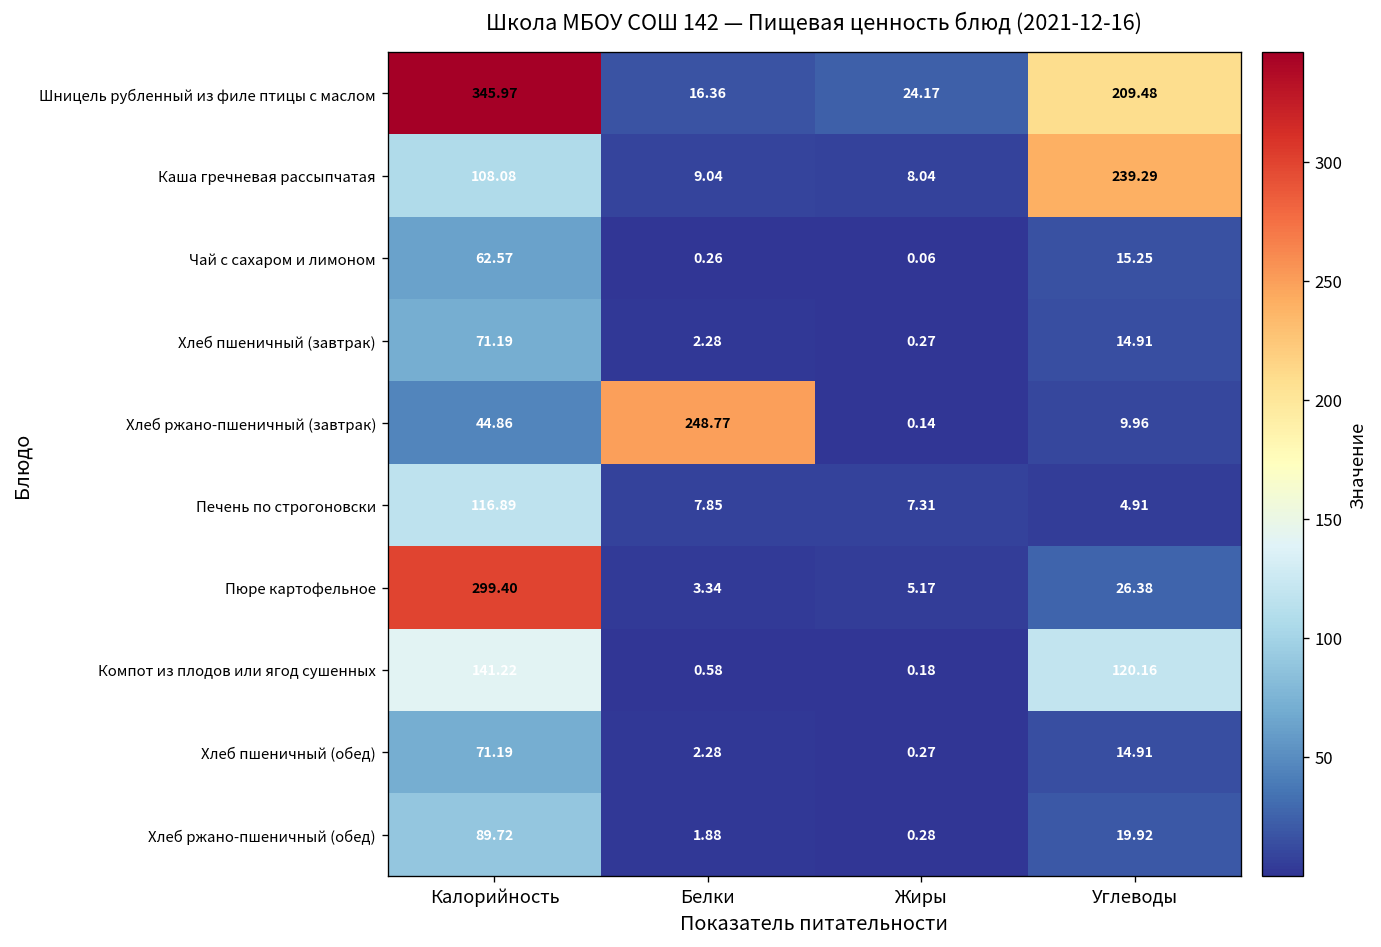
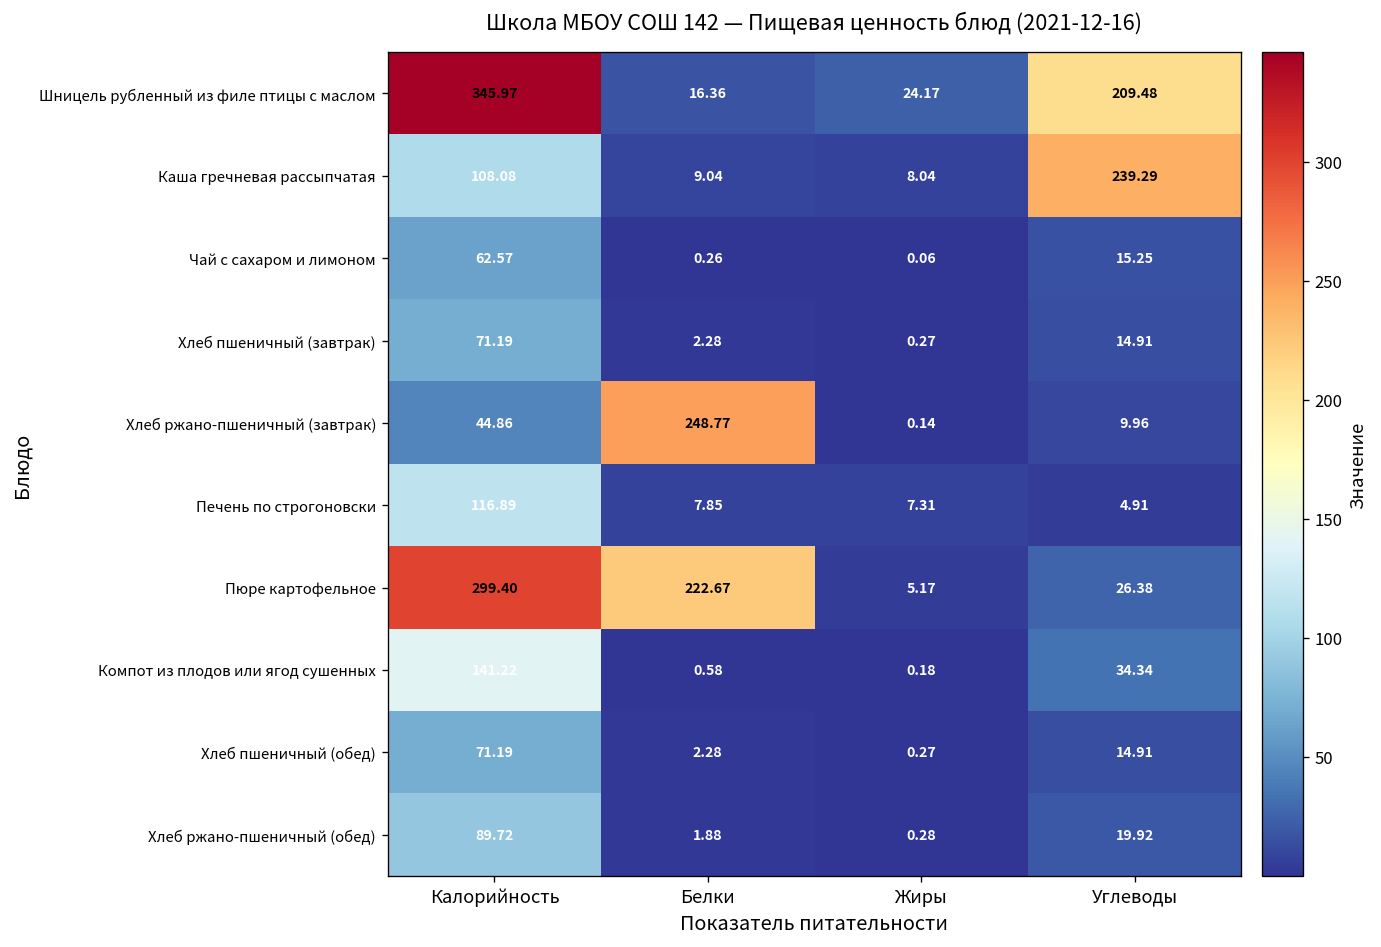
  {
    "Шницель рубленный из филе птицы с маслом": {
      "Калорийность": 345.97,
      "Белки": 16.36,
      "Жиры": 24.17,
      "Углеводы": 209.48
    },
    "Каша гречневая рассыпчатая": {
      "Калорийность": 108.08,
      "Белки": 9.04,
      "Жиры": 8.04,
      "Углеводы": 239.29
    },
    "Чай с сахаром и лимоном": {
      "Калорийность": 62.57,
      "Белки": 0.26,
      "Жиры": 0.06,
      "Углеводы": 15.25
    },
    "Хлеб пшеничный (завтрак)": {
      "Калорийность": 71.19,
      "Белки": 2.28,
      "Жиры": 0.27,
      "Углеводы": 14.91
    },
    "Хлеб ржано-пшеничный (завтрак)": {
      "Калорийность": 44.86,
      "Белки": 248.77,
      "Жиры": 0.14,
      "Углеводы": 9.96
    },
    "Печень по строгоновски": {
      "Калорийность": 116.89,
      "Белки": 7.85,
      "Жиры": 7.31,
      "Углеводы": 4.91
    },
    "Пюре картофельное": {
      "Калорийность": 299.40,
-     "Белки": 3.34,
+     "Белки": 222.67,
      "Жиры": 5.17,
      "Углеводы": 26.38
    },
    "Компот из плодов или ягод сушенных": {
      "Белки": 0.58,
      "Жиры": 0.18,
-     "Углеводы": 120.16
+     "Углеводы": 34.34
    },
    "Хлеб пшеничный (обед)": {
      "Калорийность": 71.19,
      "Белки": 2.28,
      "Жиры": 0.27,
      "Углеводы": 14.91
    },
    "Хлеб ржано-пшеничный (обед)": {
      "Калорийность": 89.72,
      "Белки": 1.88,
      "Жиры": 0.28,
      "Углеводы": 19.92
    }
  }
